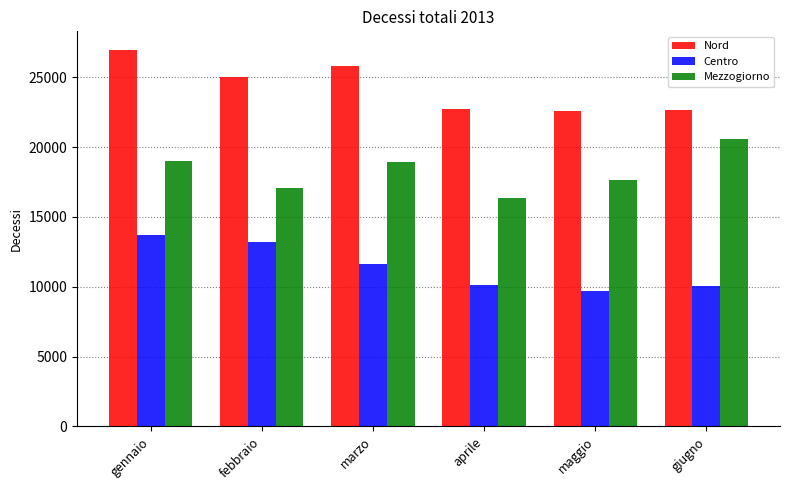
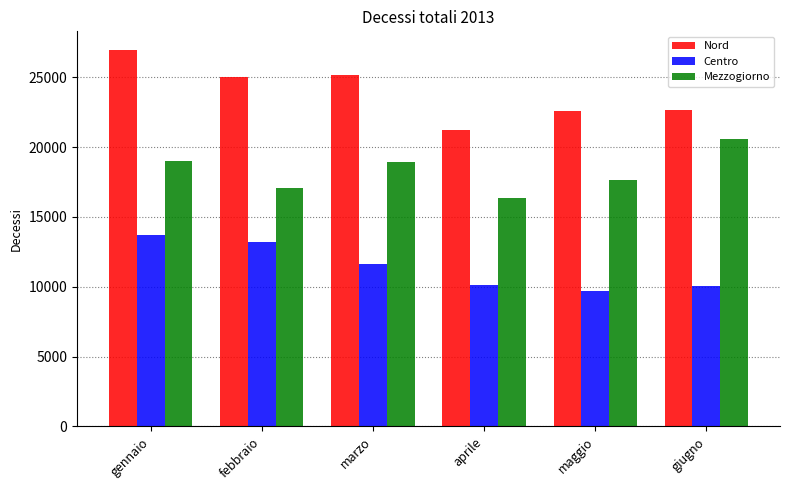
  {
    "Nord": {
      "gennaio": 27000,
      "febbraio": 25100,
-     "marzo": 25800,
-     "aprile": 22700,
+     "marzo": 25200,
+     "aprile": 21300,
      "maggio": 22600,
      "giugno": 22700
    },
    "Centro": {
      "gennaio": 13700,
      "febbraio": 13200,
      "marzo": 11700,
      "aprile": 10100,
      "maggio": 9700,
      "giugno": 10100
    },
    "Mezzogiorno": {
      "gennaio": 19000,
      "febbraio": 17100,
      "marzo": 18900,
      "aprile": 16400,
      "maggio": 17600,
      "giugno": 20600
    }
  }
